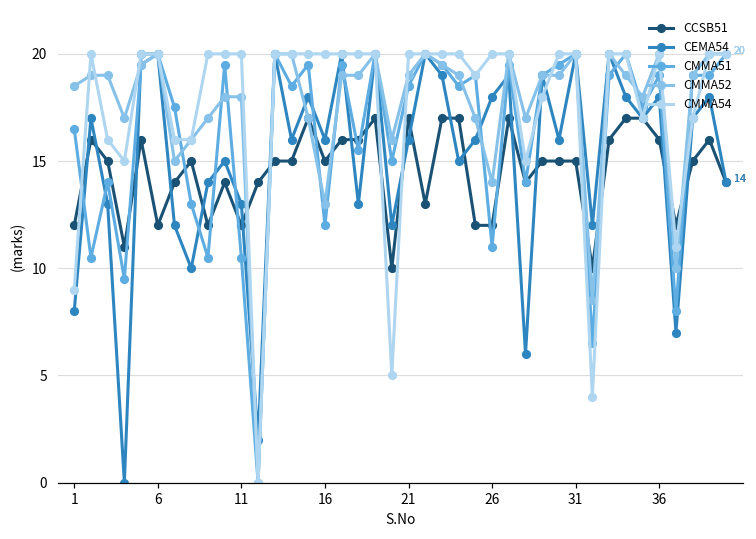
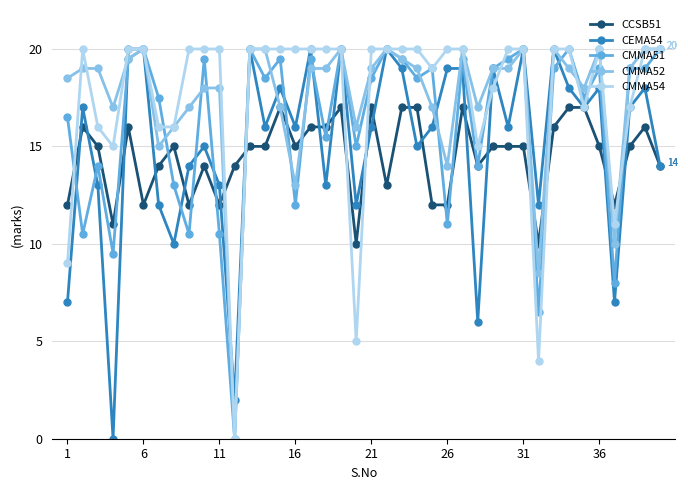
  {
    "CCSB51": {
      "1": 12,
      "6": 12,
      "11": 12,
      "16": 15,
      "21": 17,
      "26": 12,
      "31": 15,
-     "36": 16
+     "36": 15
    },
    "CEMA54": {
-     "1": 8,
+     "1": 7,
      "11": 13,
      "16": 16,
      "21": 16,
-     "26": 18,
+     "26": 19,
      "36": 18
    }
  }
